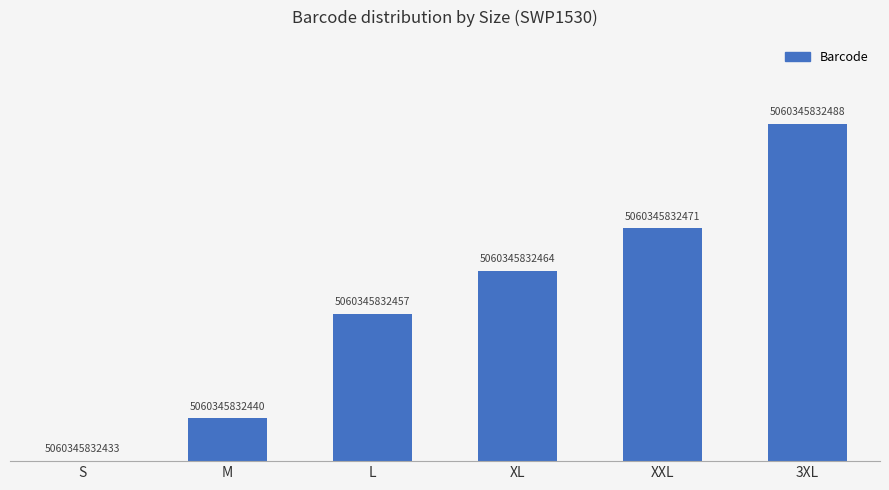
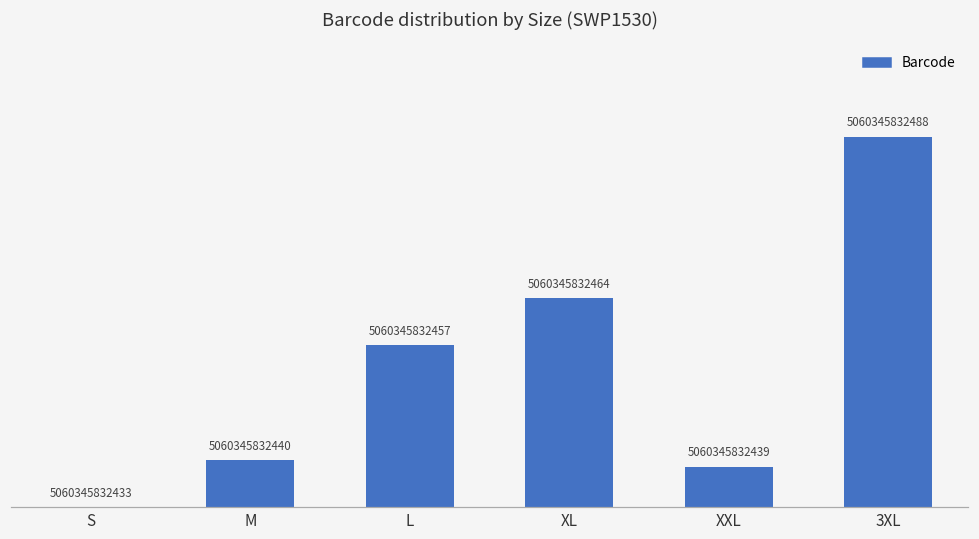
  {
-   "XXL": 5060345832471
+   "XXL": 5060345832439
  }
